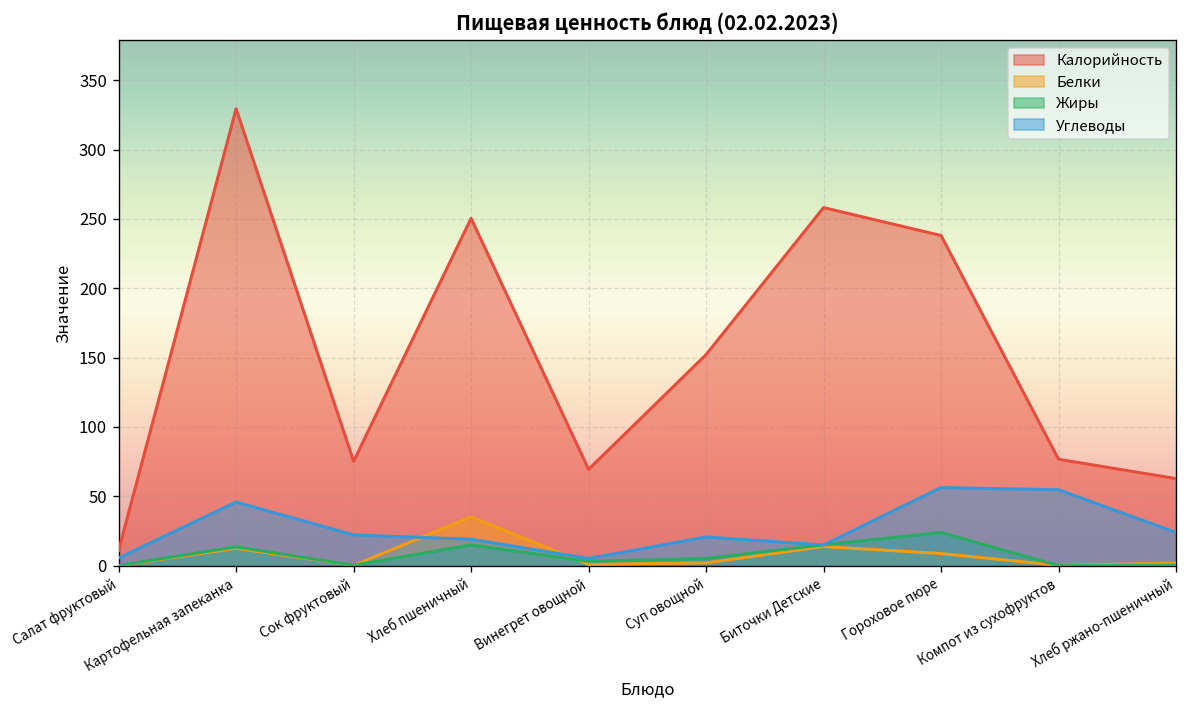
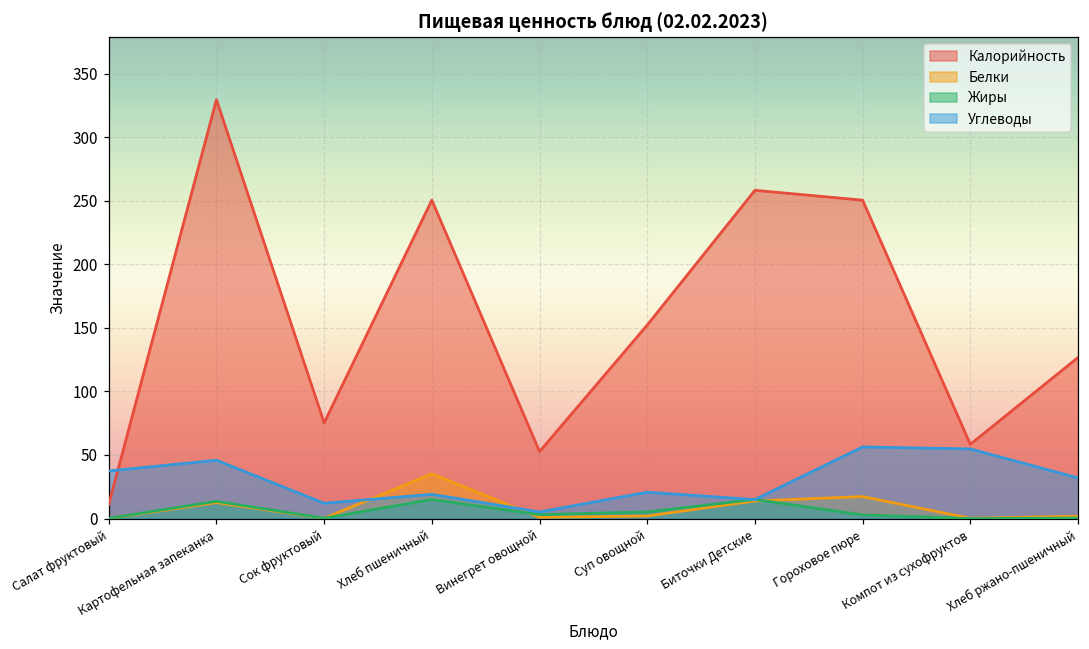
  {
    "Калорийность": {
      "Салат фруктовый": 11,
      "Картофельная запеканка": 330,
      "Сок фруктовый": 75,
      "Хлеб пшеничный": 251,
-     "Винегрет овощной": 69,
+     "Винегрет овощной": 53,
      "Суп овощной": 152,
      "Биточки Детские": 258,
-     "Гороховое пюре": 238,
-     "Компот из сухофруктов": 77,
-     "Хлеб ржано-пшеничный": 63
+     "Гороховое пюре": 250,
+     "Компот из сухофруктов": 58,
+     "Хлеб ржано-пшеничный": 127
    },
    "Белки": {
      "Хлеб пшеничный": 35,
      "Суп овощной": 2,
-     "Гороховое пюре": 9
+     "Гороховое пюре": 17
    },
    "Жиры": {
      "Хлеб пшеничный": 15,
      "Суп овощной": 5,
-     "Гороховое пюре": 24
+     "Гороховое пюре": 3
    },
    "Углеводы": {
-     "Салат фруктовый": 6,
+     "Салат фруктовый": 37,
      "Картофельная запеканка": 46,
-     "Сок фруктовый": 22,
+     "Сок фруктовый": 12,
      "Хлеб пшеничный": 19,
      "Суп овощной": 21,
      "Гороховое пюре": 56,
      "Компот из сухофруктов": 55,
-     "Хлеб ржано-пшеничный": 24
+     "Хлеб ржано-пшеничный": 32
    }
  }
